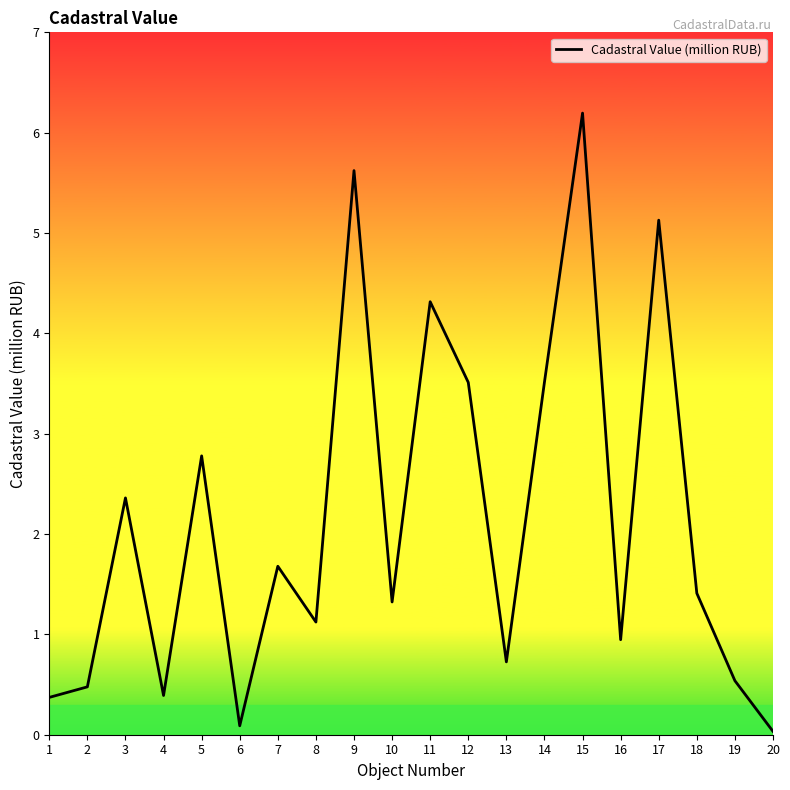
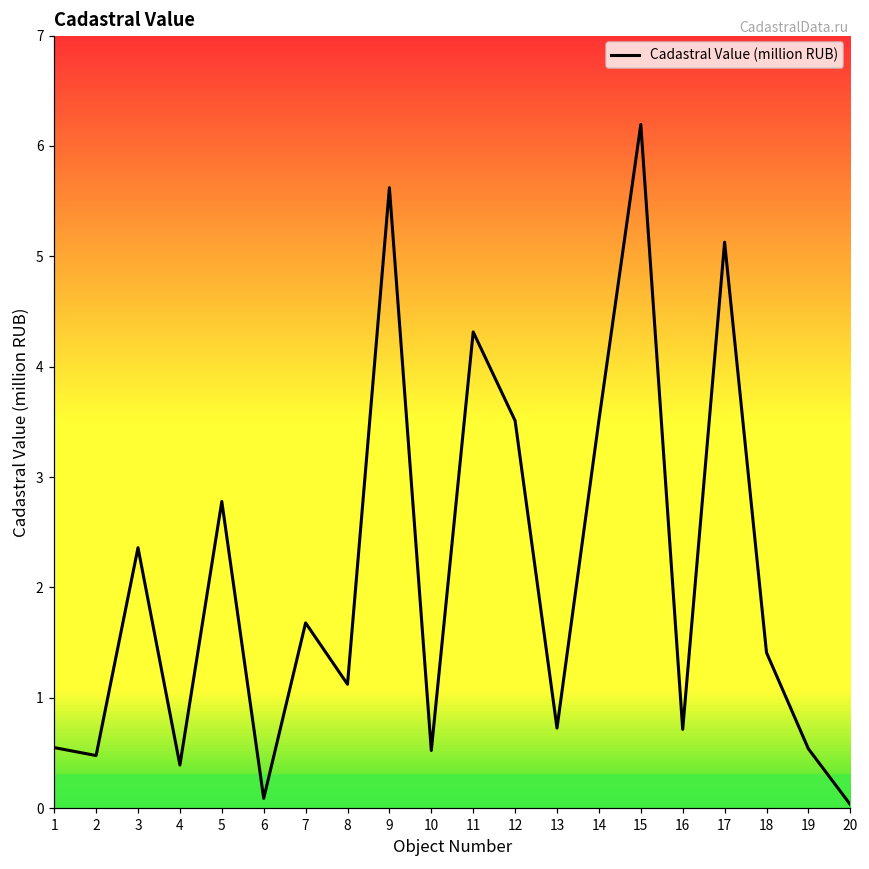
  {
-   "1": 0.37,
+   "1": 0.55,
    "2": 0.48,
    "3": 2.36,
    "4": 0.39,
    "5": 2.78,
    "7": 1.68,
    "8": 1.12,
    "9": 5.62,
-   "10": 1.32,
+   "10": 0.52,
    "11": 4.32,
    "12": 3.51,
    "13": 0.73,
    "14": 3.51,
    "15": 6.20,
-   "16": 0.95,
+   "16": 0.71,
    "17": 5.13,
    "18": 1.41,
    "19": 0.54
  }
